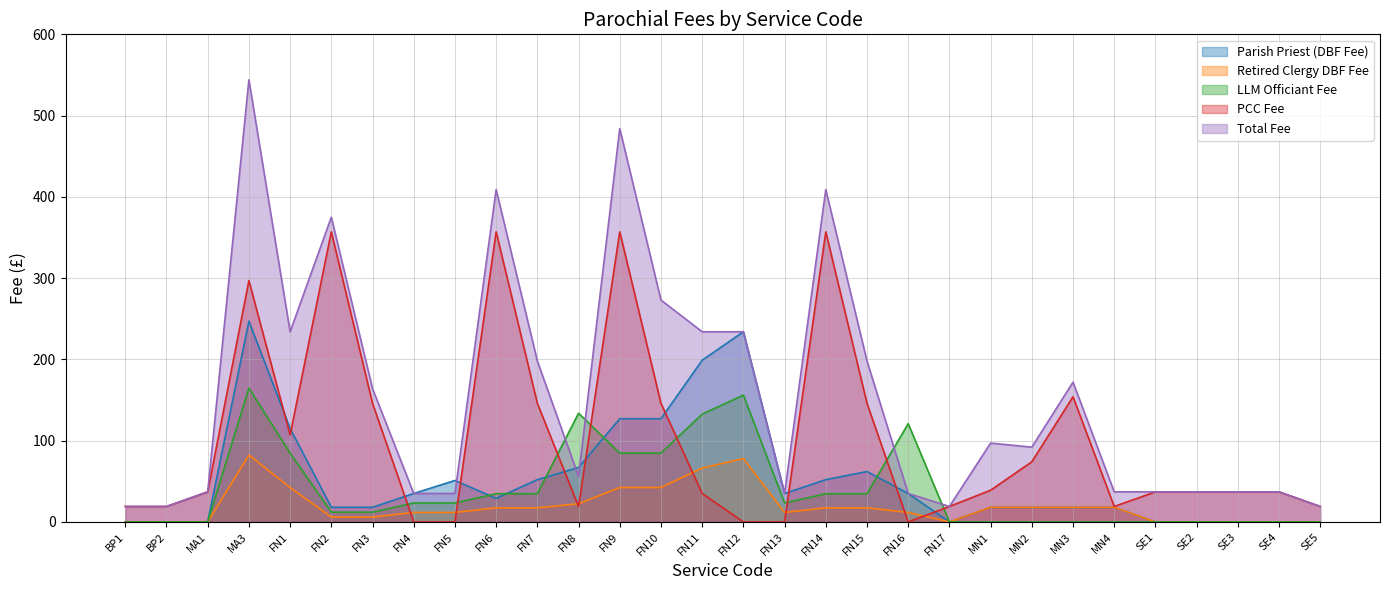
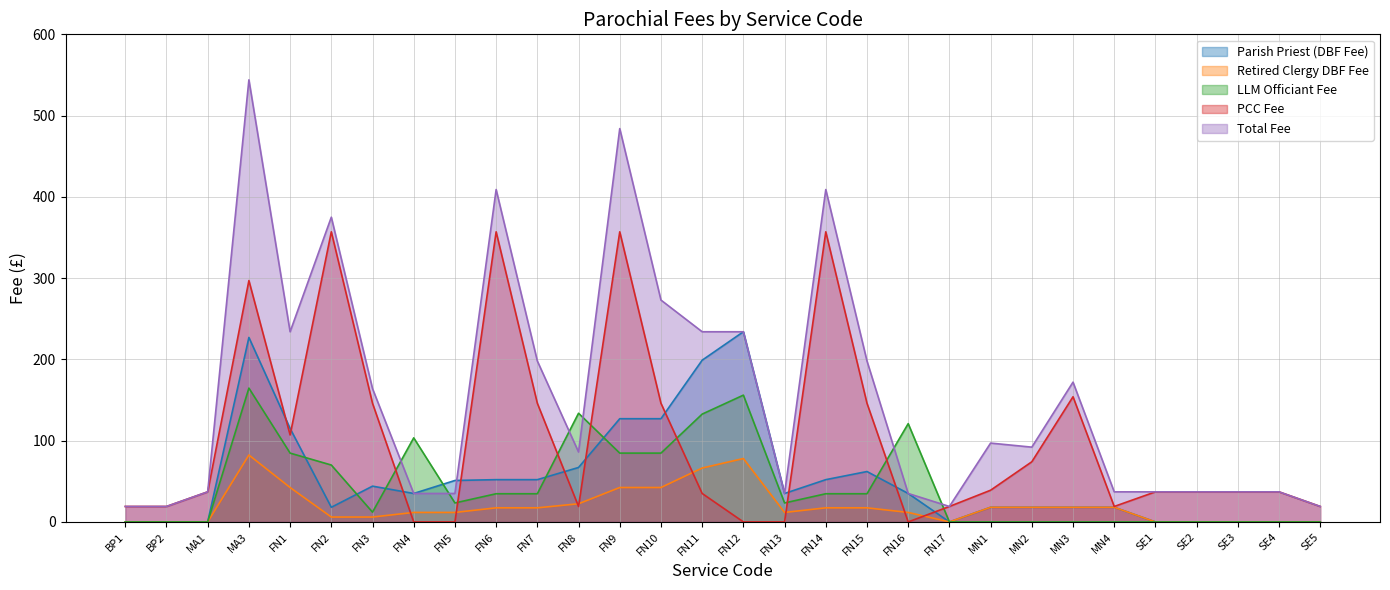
  {
    "Parish Priest (DBF Fee)": {
-     "MA3": 250,
+     "MA3": 230,
      "FN1": 120,
      "FN2": 20,
-     "FN3": 20,
+     "FN3": 40,
      "FN5": 50,
-     "FN6": 30,
+     "FN6": 50,
      "FN7": 50,
      "FN8": 70,
      "FN9": 130,
      "FN10": 130,
      "FN11": 200,
      "FN14": 50,
      "FN15": 60
    },
    "LLM Officiant Fee": {
      "MA3": 160,
      "FN1": 80,
-     "FN2": 10,
+     "FN2": 70,
      "FN3": 10,
-     "FN4": 20,
+     "FN4": 100,
      "FN5": 20,
      "FN6": 30,
      "FN7": 30,
      "FN8": 130,
      "FN9": 80,
      "FN10": 80,
      "FN11": 130,
      "FN12": 160,
      "FN13": 20,
      "FN14": 30,
      "FN15": 30,
      "FN16": 120,
      "MN1": 0,
      "MN2": 0,
      "MN3": 0,
      "MN4": 0
    },
    "Total Fee": {
      "MA3": 540,
      "FN1": 230,
      "FN2": 380,
      "FN3": 160,
      "FN5": 40,
      "FN6": 410,
      "FN7": 200,
-     "FN8": 60,
+     "FN8": 90,
      "FN9": 480,
      "FN10": 270,
      "FN11": 230,
      "FN14": 410,
      "FN15": 200,
      "MN1": 100,
      "MN2": 90,
      "MN3": 170,
      "MN4": 40
    }
  }
